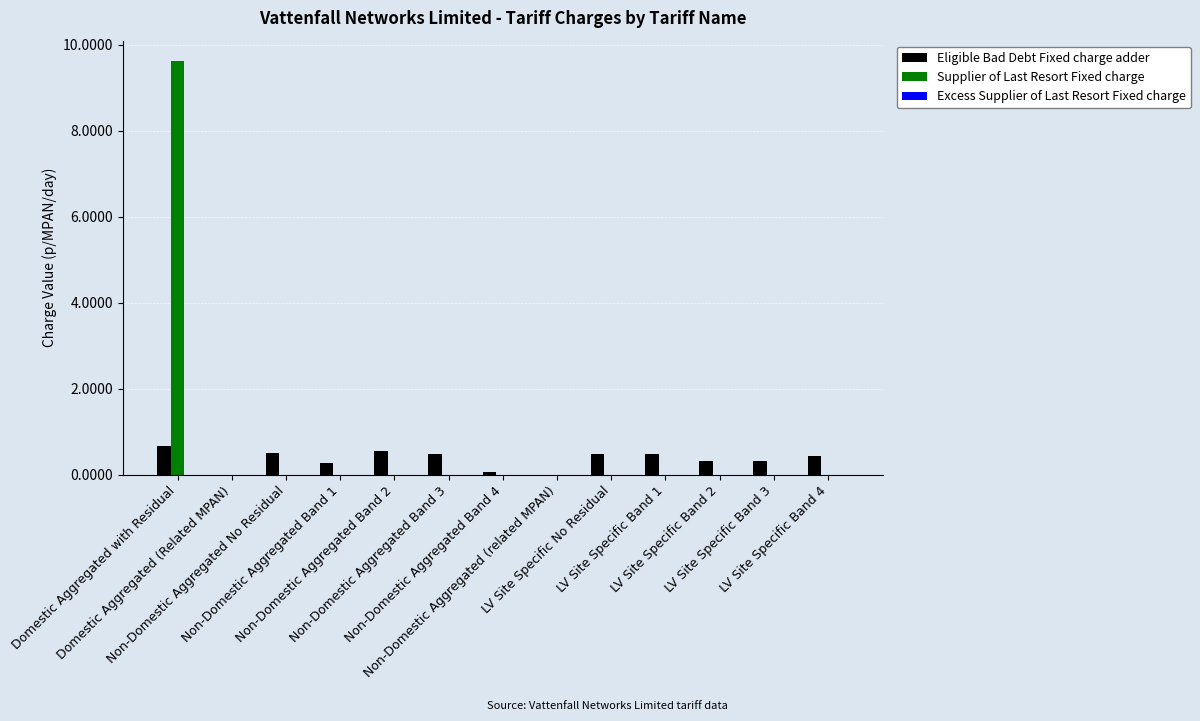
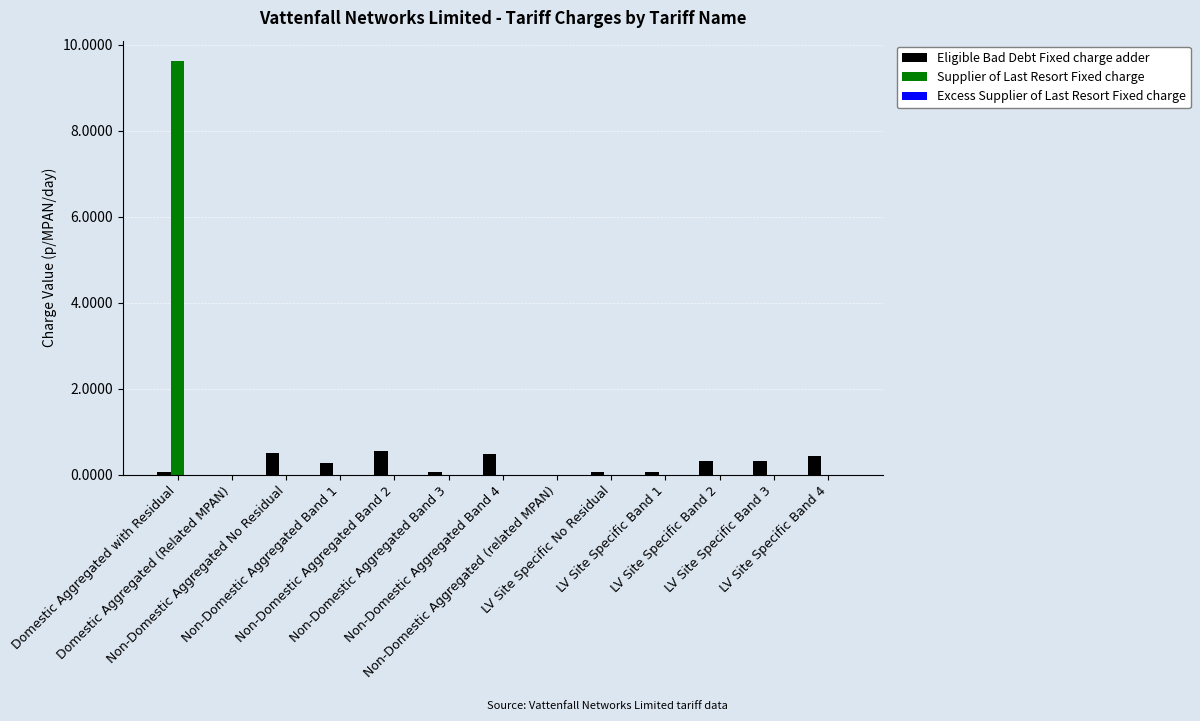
  {
    "Eligible Bad Debt Fixed charge adder": {
-     "Domestic Aggregated with Residual": 0.7,
+     "Domestic Aggregated with Residual": 0.1,
      "Domestic Aggregated (Related MPAN)": 0.0,
      "Non-Domestic Aggregated No Residual": 0.5,
      "Non-Domestic Aggregated Band 1": 0.3,
      "Non-Domestic Aggregated Band 2": 0.5,
-     "Non-Domestic Aggregated Band 3": 0.5,
-     "Non-Domestic Aggregated Band 4": 0.1,
+     "Non-Domestic Aggregated Band 3": 0.1,
+     "Non-Domestic Aggregated Band 4": 0.5,
      "Non-Domestic Aggregated (related MPAN)": 0.0,
-     "LV Site Specific No Residual": 0.5,
-     "LV Site Specific Band 1": 0.5,
+     "LV Site Specific No Residual": 0.1,
+     "LV Site Specific Band 1": 0.1,
      "LV Site Specific Band 2": 0.3,
      "LV Site Specific Band 3": 0.3,
      "LV Site Specific Band 4": 0.4
    },
    "Supplier of Last Resort Fixed charge": {
      "Domestic Aggregated with Residual": 9.6,
      "Domestic Aggregated (Related MPAN)": 0.0,
      "Non-Domestic Aggregated No Residual": 0.0,
      "Non-Domestic Aggregated Band 1": 0.0,
      "Non-Domestic Aggregated Band 2": 0.0,
      "Non-Domestic Aggregated Band 3": 0.0,
      "Non-Domestic Aggregated Band 4": 0.0,
      "Non-Domestic Aggregated (related MPAN)": 0.0,
      "LV Site Specific No Residual": 0.0,
      "LV Site Specific Band 1": 0.0,
      "LV Site Specific Band 2": 0.0,
      "LV Site Specific Band 3": 0.0,
      "LV Site Specific Band 4": 0.0
    },
    "Excess Supplier of Last Resort Fixed charge": {
      "Domestic Aggregated with Residual": 0.0,
      "Domestic Aggregated (Related MPAN)": 0.0,
      "Non-Domestic Aggregated No Residual": 0.0,
      "Non-Domestic Aggregated Band 1": 0.0,
      "Non-Domestic Aggregated Band 2": 0.0,
      "Non-Domestic Aggregated Band 3": 0.0,
      "Non-Domestic Aggregated Band 4": 0.0,
      "Non-Domestic Aggregated (related MPAN)": 0.0,
      "LV Site Specific No Residual": 0.0,
      "LV Site Specific Band 1": 0.0,
      "LV Site Specific Band 2": 0.0,
      "LV Site Specific Band 3": 0.0,
      "LV Site Specific Band 4": 0.0
    }
  }
